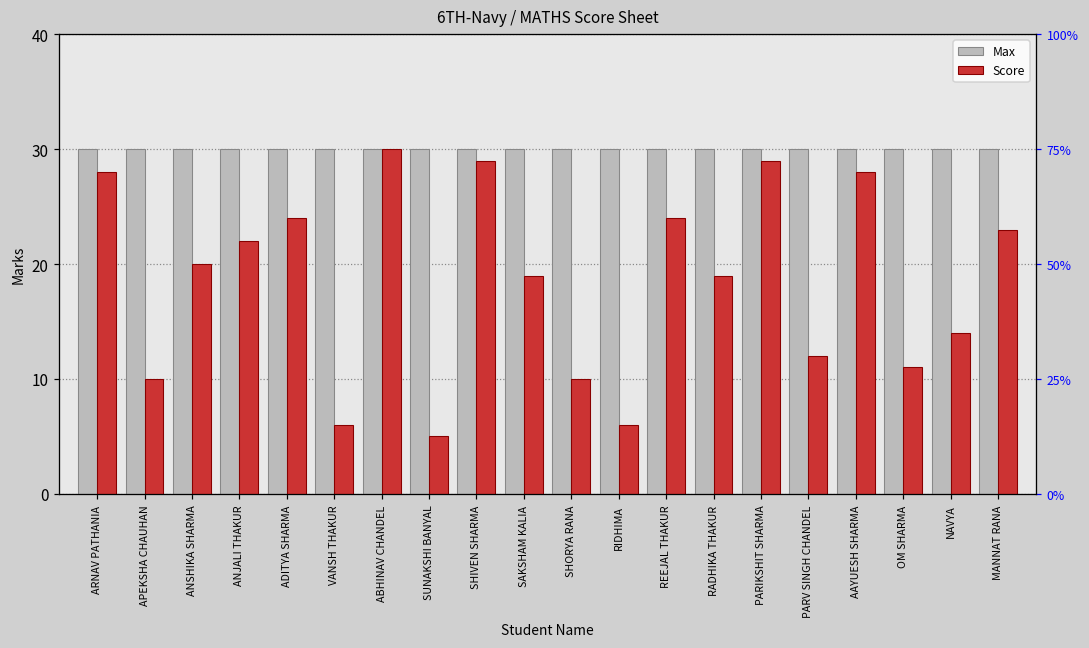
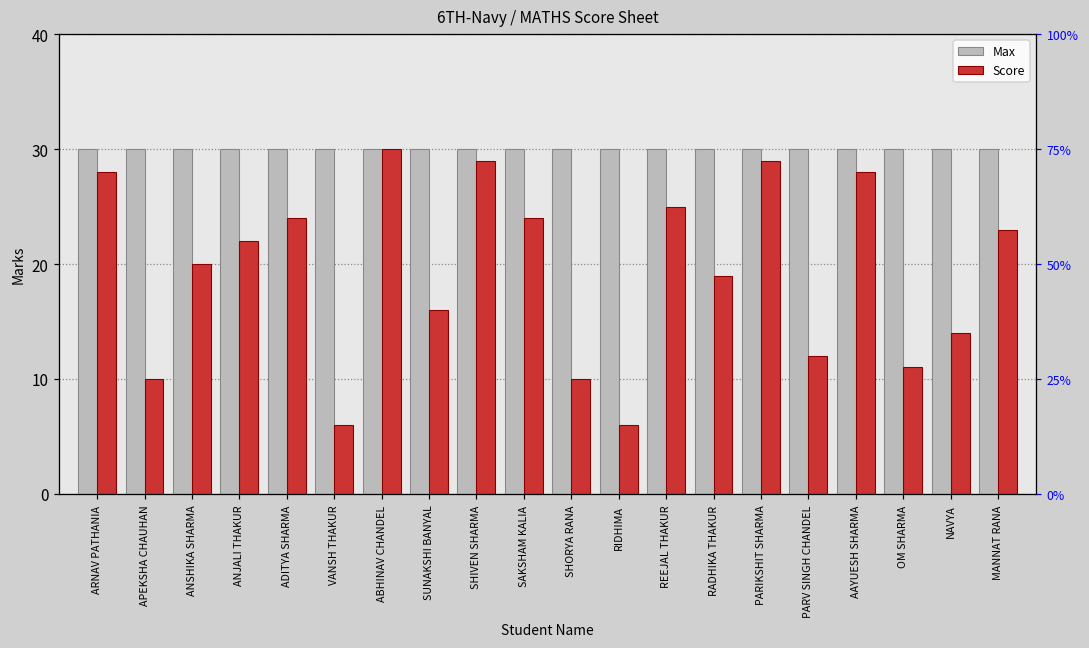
  {
    "Max": {
      "ARNAV PATHANIA": 30,
      "APEKSHA CHAUHAN": 30,
      "ANSHIKA SHARMA": 30,
      "ANJALI THAKUR": 30,
      "ADITYA SHARMA": 30,
      "VANSH THAKUR": 30,
      "ABHINAV CHANDEL": 30,
      "SUNAKSHI BANYAL": 30,
      "SHIVEN SHARMA": 30,
      "SAKSHAM KALIA": 30,
      "SHORYA RANA": 30,
      "RIDHIMA": 30,
      "REEJAL THAKUR": 30,
      "RADHIKA THAKUR": 30,
      "PARIKSHIT SHARMA": 30,
      "PARV SINGH CHANDEL": 30,
      "AAYUESH SHARMA": 30,
      "OM SHARMA": 30,
      "NAVYA": 30,
      "MANNAT RANA": 30
    },
    "Score": {
      "ARNAV PATHANIA": 28,
      "APEKSHA CHAUHAN": 10,
      "ANSHIKA SHARMA": 20,
      "ANJALI THAKUR": 22,
      "ADITYA SHARMA": 24,
      "VANSH THAKUR": 6,
      "ABHINAV CHANDEL": 30,
-     "SUNAKSHI BANYAL": 5,
+     "SUNAKSHI BANYAL": 16,
      "SHIVEN SHARMA": 29,
-     "SAKSHAM KALIA": 19,
+     "SAKSHAM KALIA": 24,
      "SHORYA RANA": 10,
      "RIDHIMA": 6,
-     "REEJAL THAKUR": 24,
+     "REEJAL THAKUR": 25,
      "RADHIKA THAKUR": 19,
      "PARIKSHIT SHARMA": 29,
      "PARV SINGH CHANDEL": 12,
      "AAYUESH SHARMA": 28,
      "OM SHARMA": 11,
      "NAVYA": 14,
      "MANNAT RANA": 23
    }
  }
